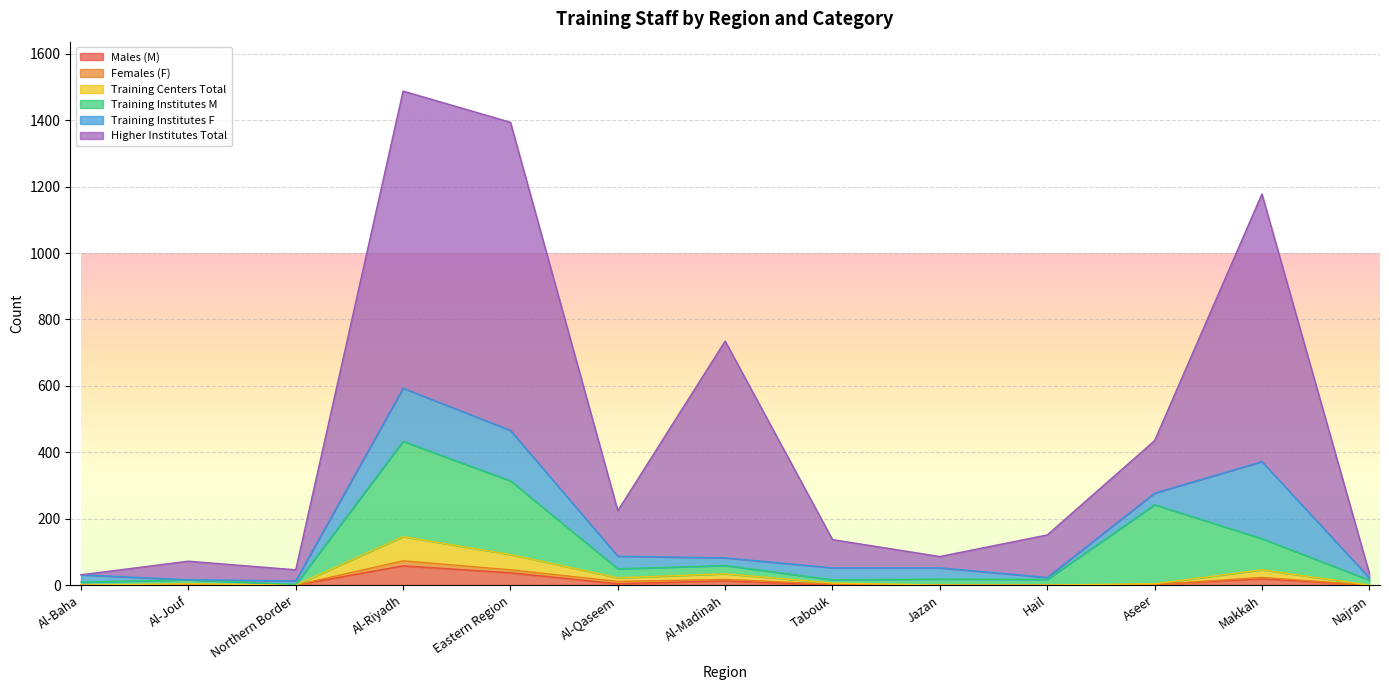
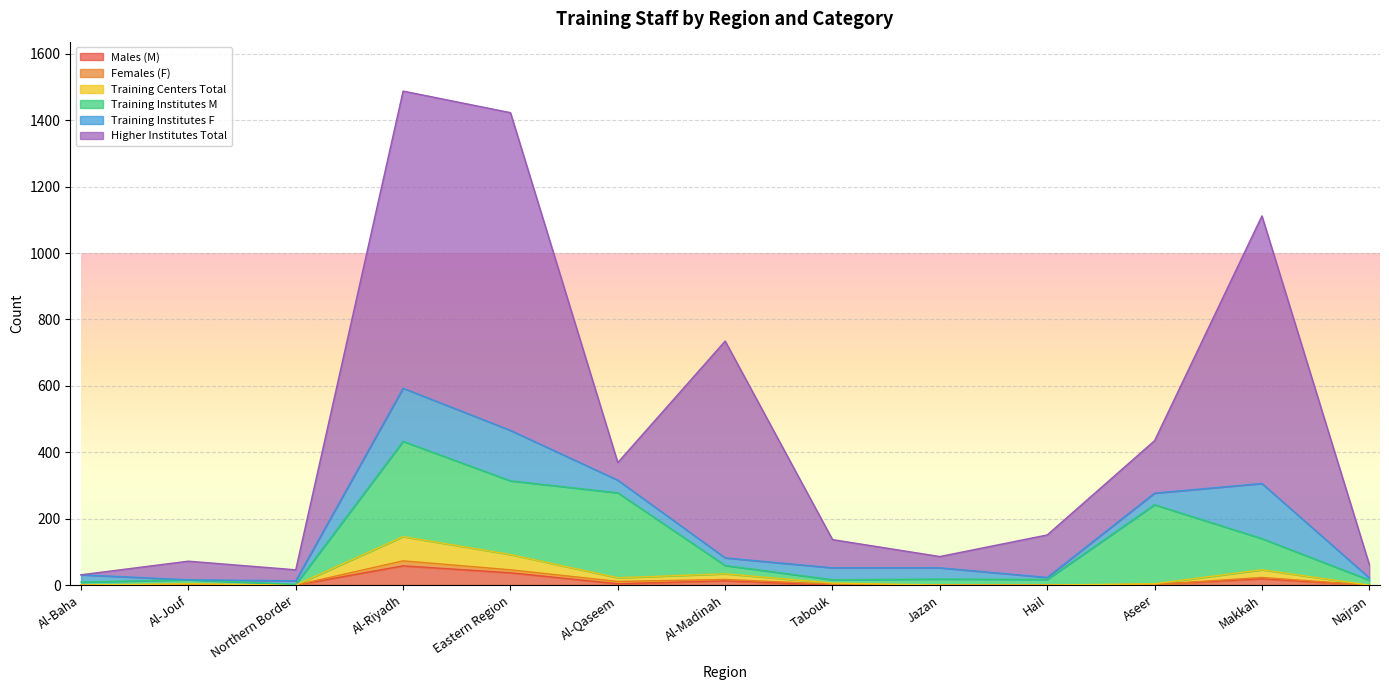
  {
    "Training Centers Total": {
      "Al-Riyadh": 70,
      "Eastern Region": 50,
      "Al-Qaseem": 10,
      "Al-Madinah": 20,
      "Makkah": 20
    },
    "Training Institutes M": {
      "Al-Baha": 10,
      "Al-Riyadh": 290,
      "Eastern Region": 220,
-     "Al-Qaseem": 30,
+     "Al-Qaseem": 260,
      "Al-Madinah": 30,
      "Tabouk": 10,
      "Jazan": 20,
      "Aseer": 240,
      "Makkah": 90
    },
    "Training Institutes F": {
      "Northern Border": 10,
      "Al-Riyadh": 160,
      "Eastern Region": 150,
      "Al-Qaseem": 40,
      "Al-Madinah": 20,
      "Tabouk": 40,
      "Jazan": 30,
      "Aseer": 40,
-     "Makkah": 230
+     "Makkah": 170
    },
    "Higher Institutes Total": {
      "Al-Jouf": 60,
      "Northern Border": 30,
      "Al-Riyadh": 900,
-     "Eastern Region": 930,
-     "Al-Qaseem": 140,
+     "Eastern Region": 960,
+     "Al-Qaseem": 50,
      "Al-Madinah": 650,
      "Tabouk": 90,
      "Jazan": 30,
      "Hail": 130,
      "Aseer": 160,
      "Makkah": 810,
-     "Najran": 10
+     "Najran": 40
    }
  }
